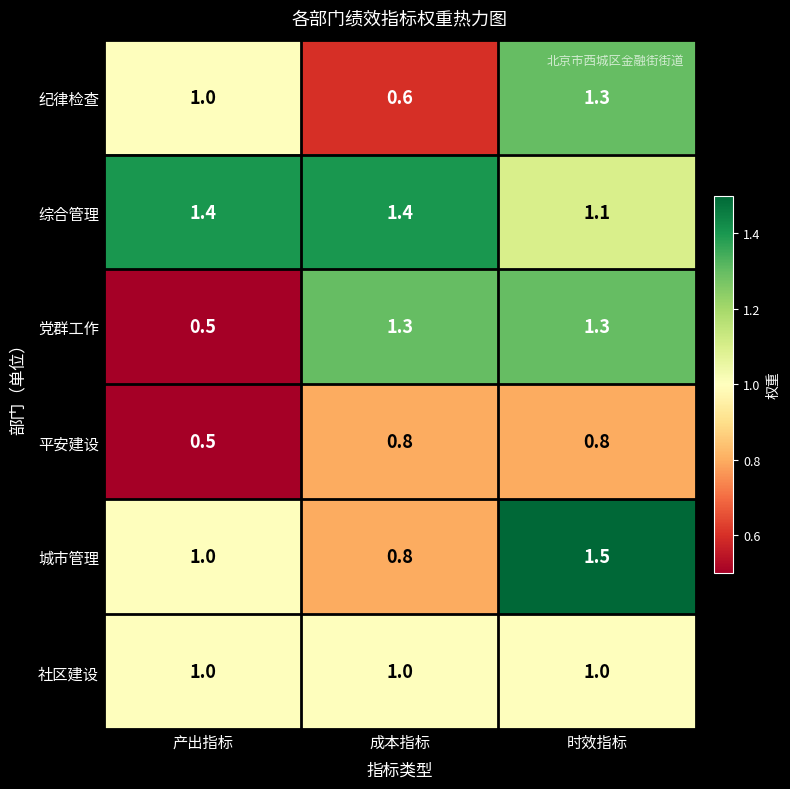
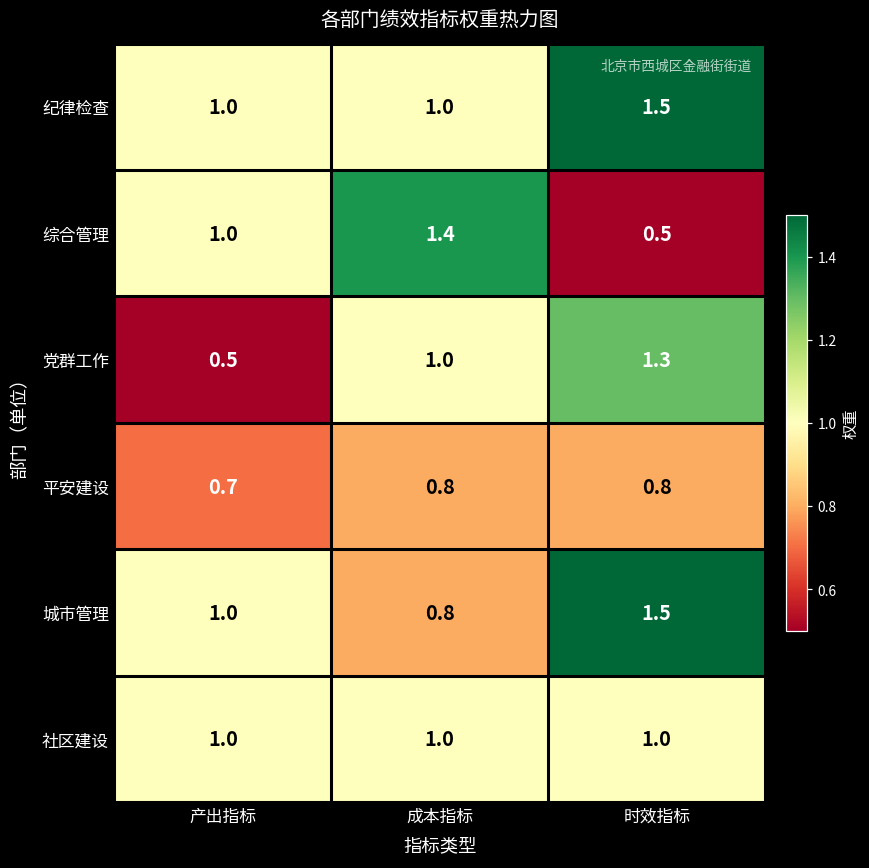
  {
    "纪律检查": {
      "产出指标": 1.0,
-     "成本指标": 0.6,
-     "时效指标": 1.3
+     "成本指标": 1.0,
+     "时效指标": 1.5
    },
    "综合管理": {
-     "产出指标": 1.4,
+     "产出指标": 1.0,
      "成本指标": 1.4,
-     "时效指标": 1.1
+     "时效指标": 0.5
    },
    "党群工作": {
      "产出指标": 0.5,
-     "成本指标": 1.3,
+     "成本指标": 1.0,
      "时效指标": 1.3
    },
    "平安建设": {
-     "产出指标": 0.5,
+     "产出指标": 0.7,
      "成本指标": 0.8,
      "时效指标": 0.8
    },
    "城市管理": {
      "产出指标": 1.0,
      "成本指标": 0.8,
      "时效指标": 1.5
    },
    "社区建设": {
      "产出指标": 1.0,
      "成本指标": 1.0,
      "时效指标": 1.0
    }
  }
